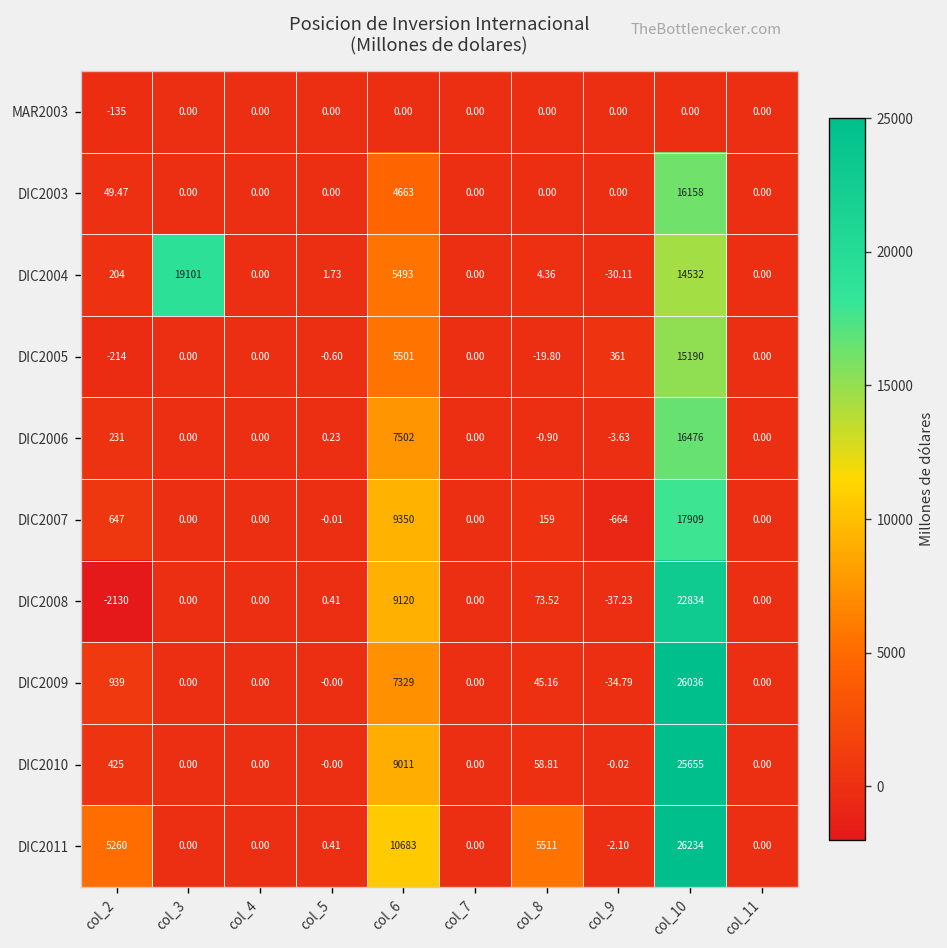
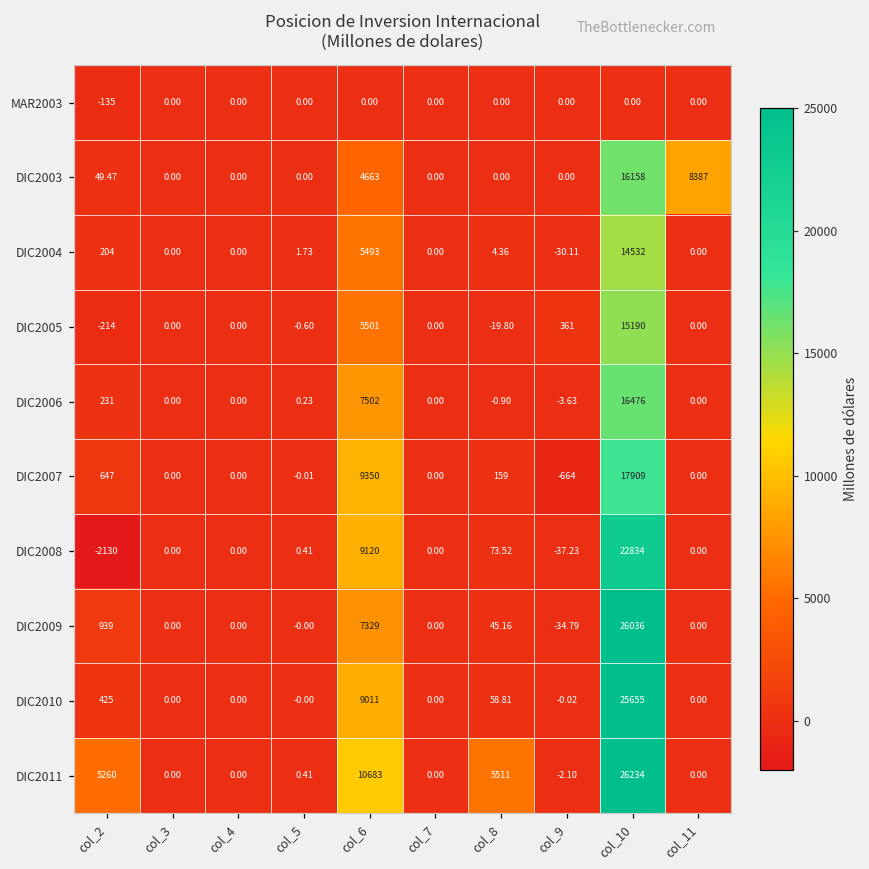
  {
    "MAR2003": {
      "col_2": -135,
      "col_3": 0.00,
      "col_4": 0.00,
      "col_5": 0.00,
      "col_6": 0.00,
      "col_7": 0.00,
      "col_8": 0.00,
      "col_9": 0.00,
      "col_10": 0.00,
      "col_11": 0.00
    },
    "DIC2003": {
      "col_2": 49.47,
      "col_3": 0.00,
      "col_4": 0.00,
      "col_5": 0.00,
      "col_6": 4663,
      "col_7": 0.00,
      "col_8": 0.00,
      "col_9": 0.00,
      "col_10": 16158,
-     "col_11": 0.00
+     "col_11": 8387
    },
    "DIC2004": {
      "col_2": 204,
-     "col_3": 19101,
+     "col_3": 0.00,
      "col_4": 0.00,
      "col_5": 1.73,
      "col_6": 5493,
      "col_7": 0.00,
      "col_8": 4.36,
      "col_9": -30.11,
      "col_10": 14532,
      "col_11": 0.00
    },
    "DIC2005": {
      "col_2": -214,
      "col_3": 0.00,
      "col_4": 0.00,
      "col_5": -0.60,
      "col_6": 5501,
      "col_7": 0.00,
      "col_8": -19.80,
      "col_9": 361,
      "col_10": 15190,
      "col_11": 0.00
    },
    "DIC2006": {
      "col_2": 231,
      "col_3": 0.00,
      "col_4": 0.00,
      "col_5": 0.23,
      "col_6": 7502,
      "col_7": 0.00,
      "col_8": -0.90,
      "col_9": -3.63,
      "col_10": 16476,
      "col_11": 0.00
    },
    "DIC2007": {
      "col_2": 647,
      "col_3": 0.00,
      "col_4": 0.00,
      "col_5": -0.01,
      "col_6": 9350,
      "col_7": 0.00,
      "col_8": 159,
      "col_9": -664,
      "col_10": 17909,
      "col_11": 0.00
    },
    "DIC2008": {
      "col_2": -2130,
      "col_3": 0.00,
      "col_4": 0.00,
      "col_5": 0.41,
      "col_6": 9120,
      "col_7": 0.00,
      "col_8": 73.52,
      "col_9": -37.23,
      "col_10": 22834,
      "col_11": 0.00
    },
    "DIC2009": {
      "col_2": 939,
      "col_3": 0.00,
      "col_4": 0.00,
      "col_5": -0.00,
      "col_6": 7329,
      "col_7": 0.00,
      "col_8": 45.16,
      "col_9": -34.79,
      "col_10": 26036,
      "col_11": 0.00
    },
    "DIC2010": {
      "col_2": 425,
      "col_3": 0.00,
      "col_4": 0.00,
      "col_5": -0.00,
      "col_6": 9011,
      "col_7": 0.00,
      "col_8": 58.81,
      "col_9": -0.02,
      "col_10": 25655,
      "col_11": 0.00
    },
    "DIC2011": {
      "col_2": 5260,
      "col_3": 0.00,
      "col_4": 0.00,
      "col_5": 0.41,
      "col_6": 10683,
      "col_7": 0.00,
      "col_8": 5511,
      "col_9": -2.10,
      "col_10": 26234,
      "col_11": 0.00
    }
  }
